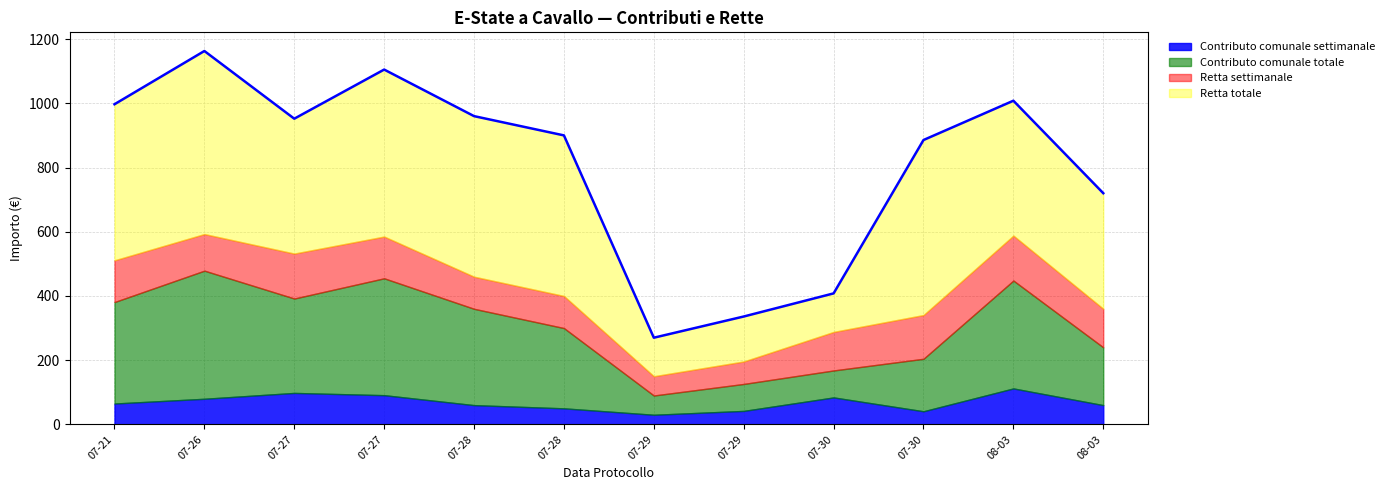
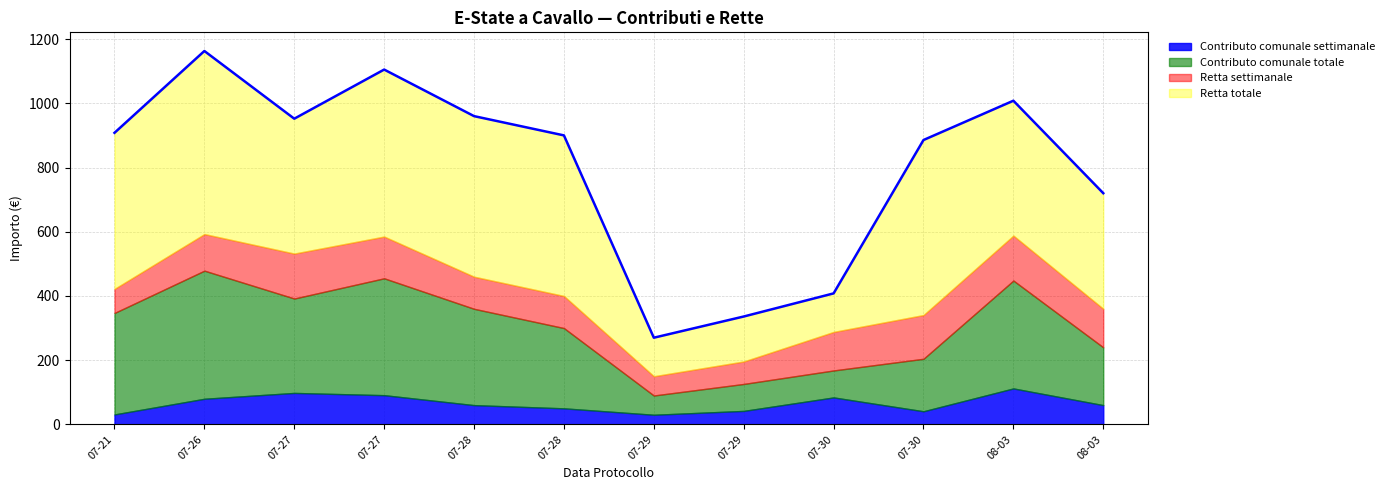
  {
    "Contributo comunale settimanale": {
-     "07-21": 70,
+     "07-21": 30,
      "07-26": 80
    },
    "Contributo comunale totale": {
      "07-21": 320,
      "07-26": 400
    },
    "Retta settimanale": {
-     "07-21": 130,
+     "07-21": 80,
      "07-26": 110
    },
    "Retta totale": {
      "07-21": 490,
      "07-26": 570
    }
  }
